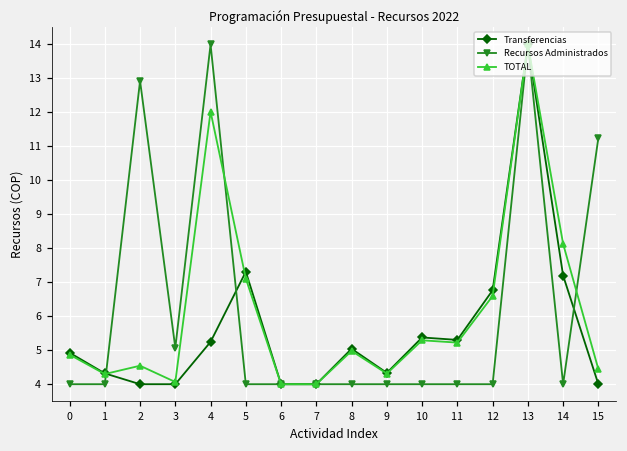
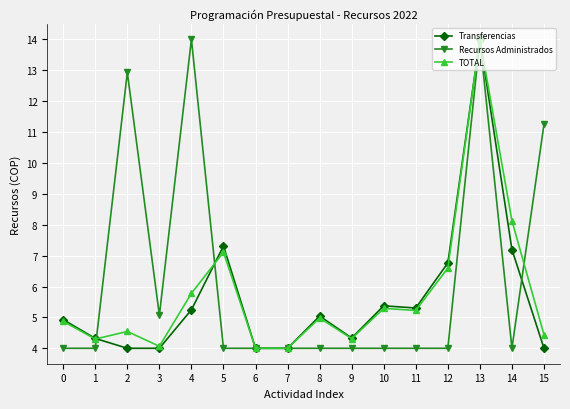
  {
    "Transferencias": {
      "2": 4.0,
      "4": 5.2,
      "5": 7.3,
      "10": 5.4,
      "12": 6.8,
      "14": 7.2,
      "15": 4.0
    },
    "Recursos Administrados": {
      "0": 4.0,
      "1": 4.0,
      "2": 12.9,
      "3": 5.1,
      "4": 14.0,
      "5": 4.0,
      "8": 4.0,
      "9": 4.0,
      "10": 4.0,
      "11": 4.0,
      "12": 4.0,
      "14": 4.0,
      "15": 11.2
    },
    "TOTAL": {
      "2": 4.5,
-     "4": 12.0,
+     "4": 5.8,
      "5": 7.1,
      "10": 5.3,
      "12": 6.6,
      "14": 8.1,
      "15": 4.4
    }
  }
